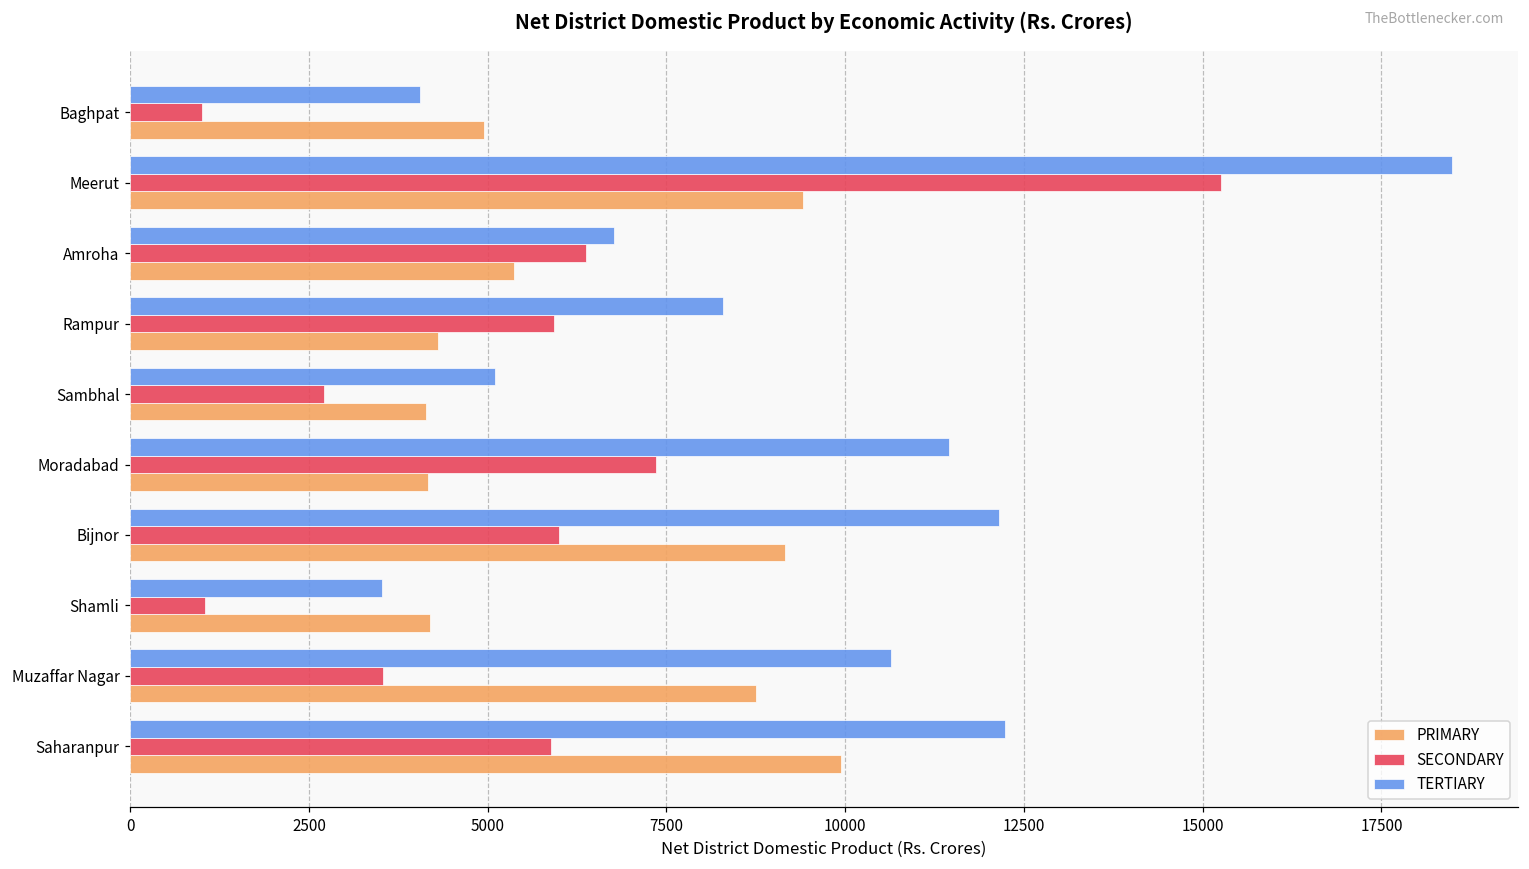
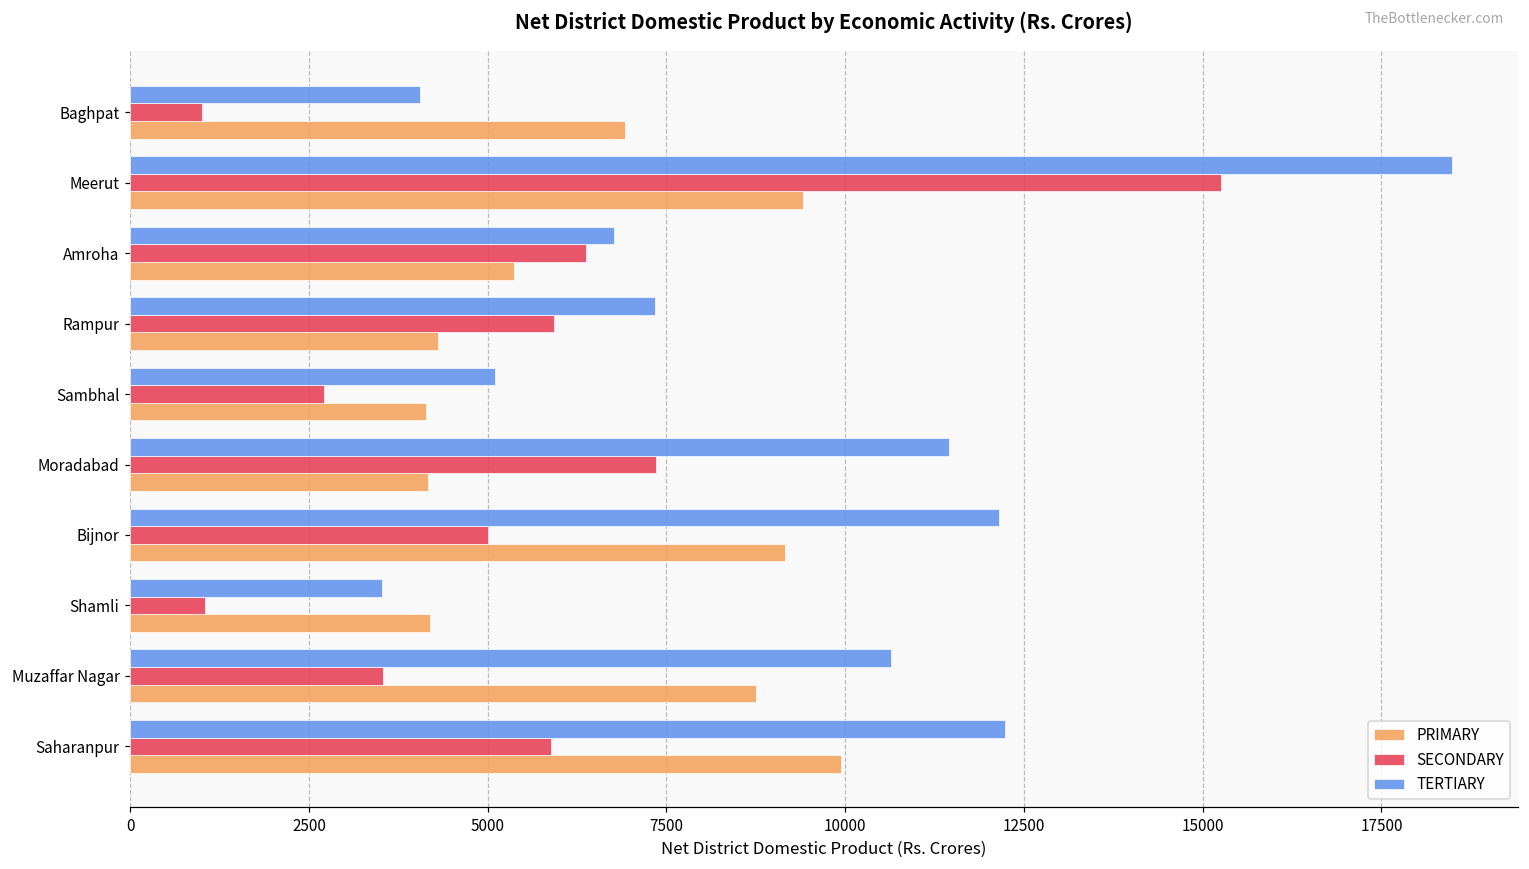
  {
    "PRIMARY": {
-     "Baghpat": 5000,
+     "Baghpat": 6900,
      "Meerut": 9400,
      "Amroha": 5400,
      "Rampur": 4300,
      "Sambhal": 4100,
      "Moradabad": 4200,
      "Bijnor": 9200,
      "Shamli": 4200,
      "Muzaffar Nagar": 8700,
      "Saharanpur": 9900
    },
    "SECONDARY": {
      "Baghpat": 1000,
      "Meerut": 15200,
      "Amroha": 6400,
      "Rampur": 5900,
      "Sambhal": 2700,
      "Moradabad": 7400,
-     "Bijnor": 6000,
+     "Bijnor": 5000,
      "Shamli": 1000,
      "Muzaffar Nagar": 3500,
      "Saharanpur": 5900
    },
    "TERTIARY": {
      "Baghpat": 4100,
      "Meerut": 18500,
      "Amroha": 6800,
-     "Rampur": 8300,
+     "Rampur": 7300,
      "Sambhal": 5100,
      "Moradabad": 11500,
      "Bijnor": 12200,
      "Shamli": 3500,
      "Muzaffar Nagar": 10600,
      "Saharanpur": 12200
    }
  }
